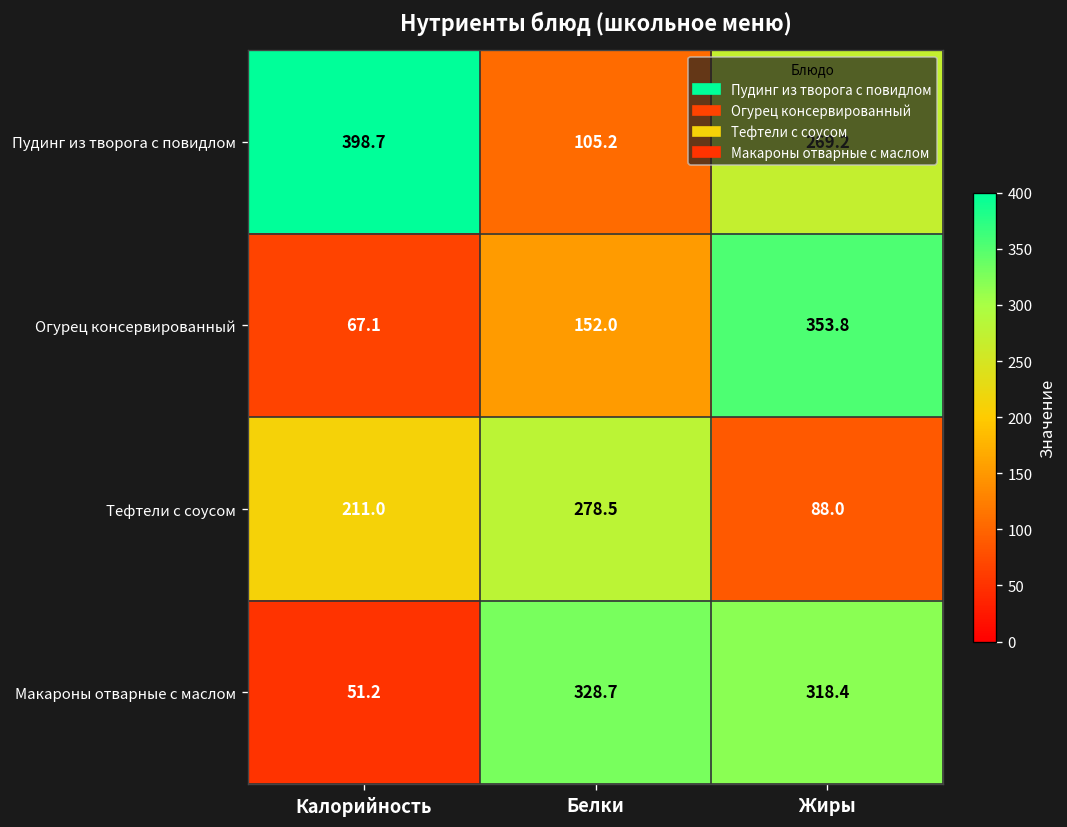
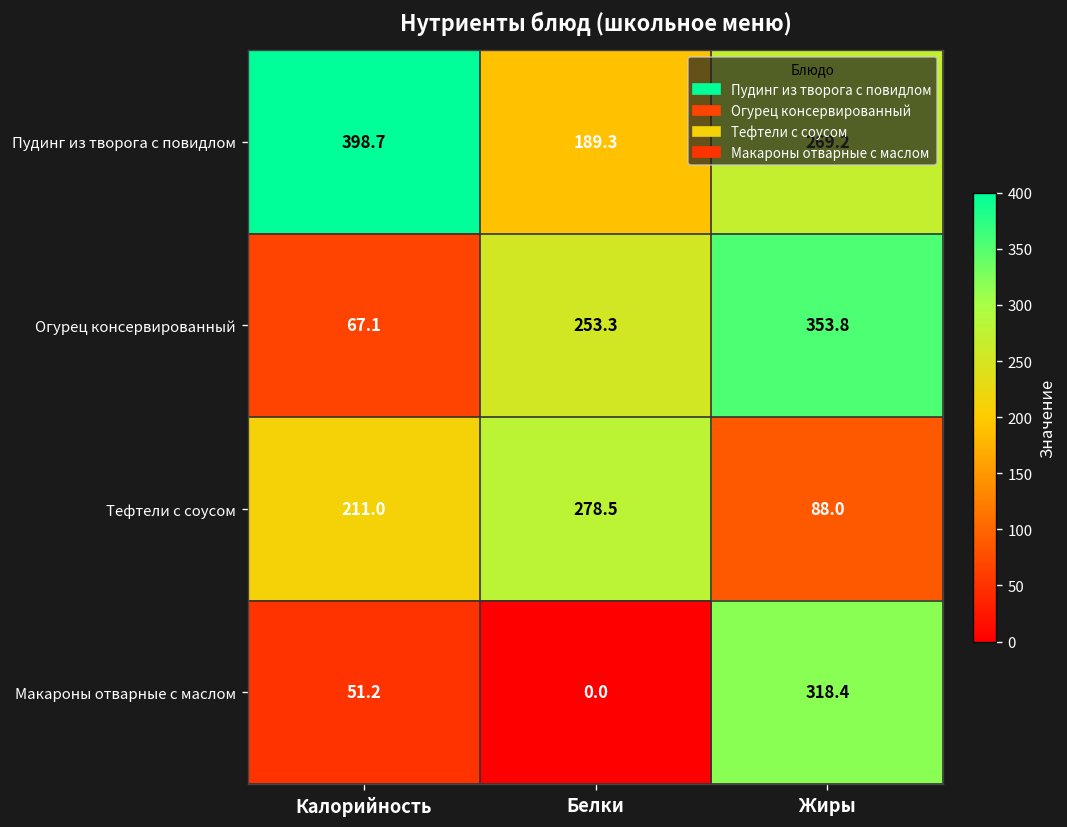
  {
    "Пудинг из творога с повидлом": {
      "Калорийность": 398.7,
-     "Белки": 105.2
+     "Белки": 189.3
    },
    "Огурец консервированный": {
      "Калорийность": 67.1,
-     "Белки": 152.0,
+     "Белки": 253.3,
      "Жиры": 353.8
    },
    "Тефтели с соусом": {
      "Калорийность": 211.0,
      "Белки": 278.5,
      "Жиры": 88.0
    },
    "Макароны отварные с маслом": {
      "Калорийность": 51.2,
-     "Белки": 328.7,
+     "Белки": 0.0,
      "Жиры": 318.4
    }
  }
